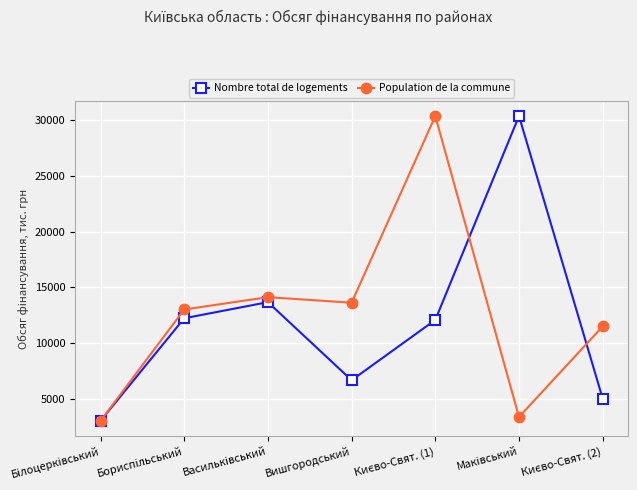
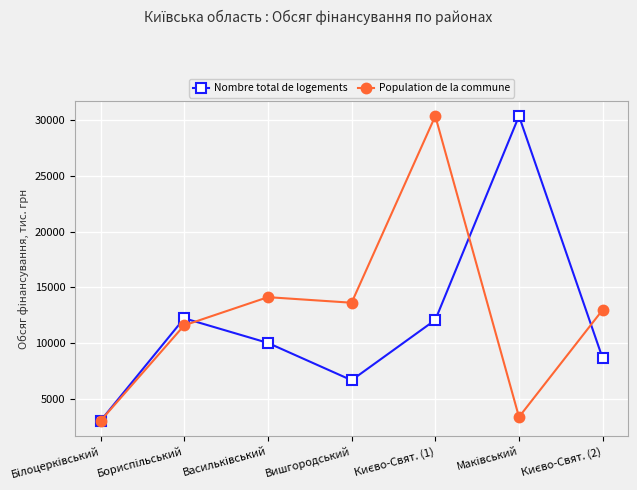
  {
    "Nombre total de logements": {
      "Бориспільський": 12200,
-     "Васильківський": 13700,
+     "Васильківський": 10000,
      "Вишгородський": 6600,
      "Києво-Свят. (1)": 12100,
      "Маківський": 30400,
-     "Києво-Свят. (2)": 5000
+     "Києво-Свят. (2)": 8600
    },
    "Population de la commune": {
-     "Бориспільський": 13000,
+     "Бориспільський": 11600,
      "Васильківський": 14100,
      "Вишгородський": 13600,
      "Києво-Свят. (1)": 30400,
      "Маківський": 3300,
-     "Києво-Свят. (2)": 11500
+     "Києво-Свят. (2)": 13000
    }
  }
